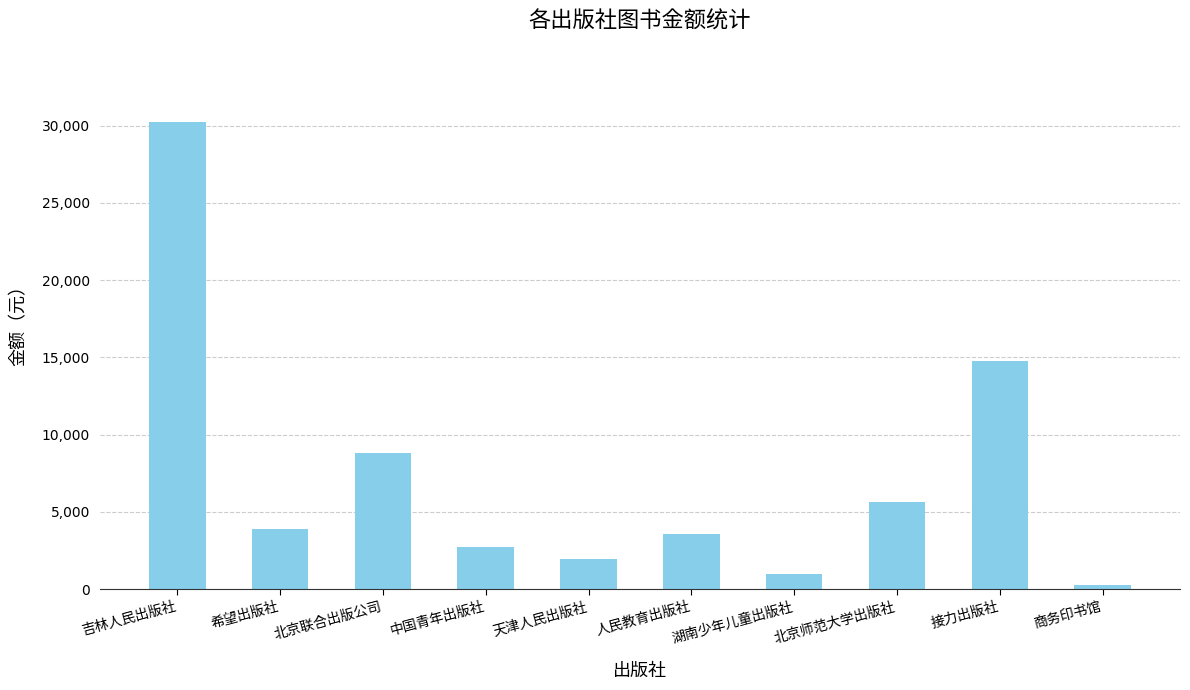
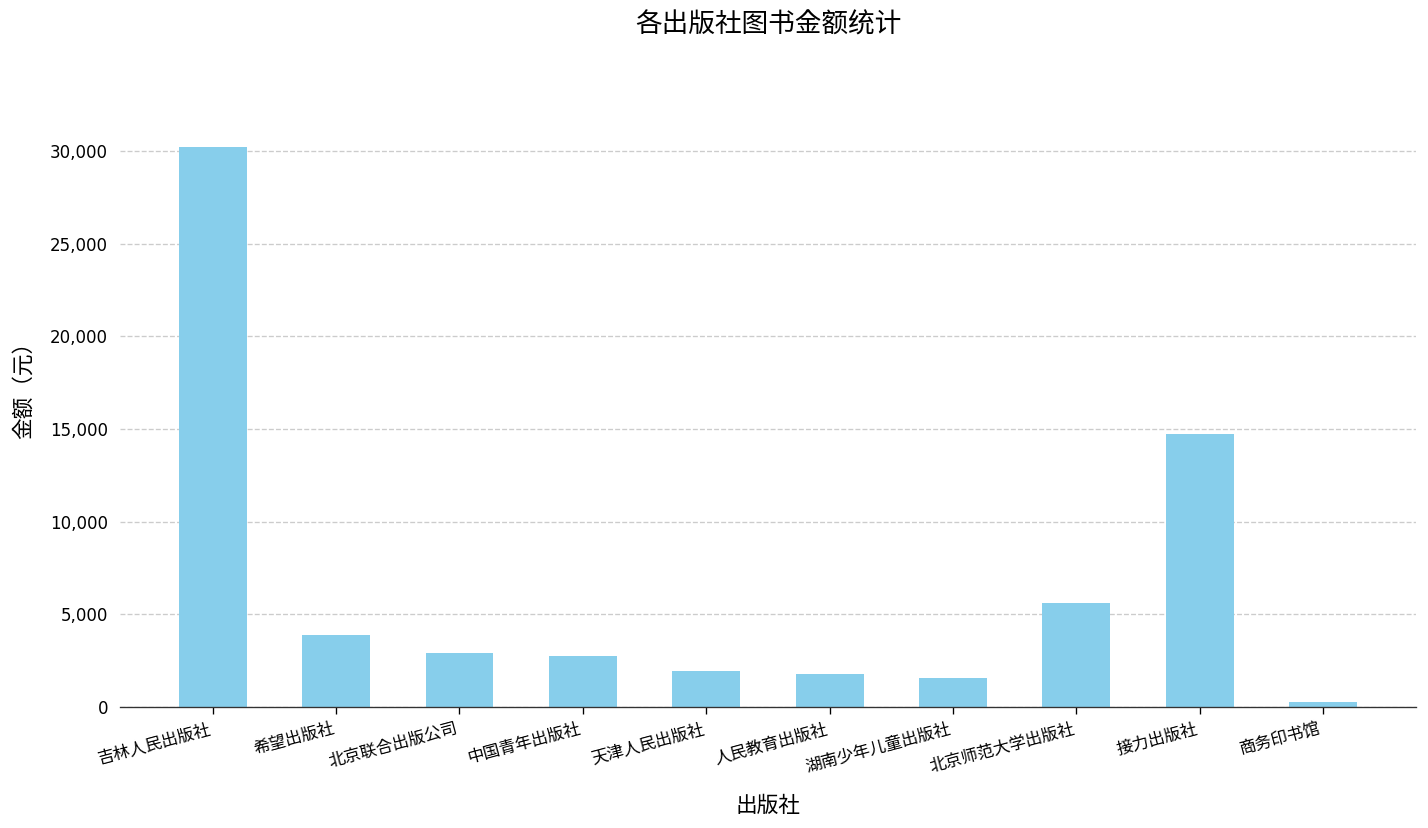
  {
    "吉林人民出版社": "30,200",
    "希望出版社": "3,900",
-   "北京联合出版公司": "8,800",
+   "北京联合出版公司": "2,900",
    "中国青年出版社": "2,700",
    "天津人民出版社": "2,000",
-   "人民教育出版社": "3,600",
-   "湖南少年儿童出版社": "1,000",
+   "人民教育出版社": "1,800",
+   "湖南少年儿童出版社": "1,600",
    "北京师范大学出版社": "5,600",
    "接力出版社": "14,700",
    "商务印书馆": "300"
  }
